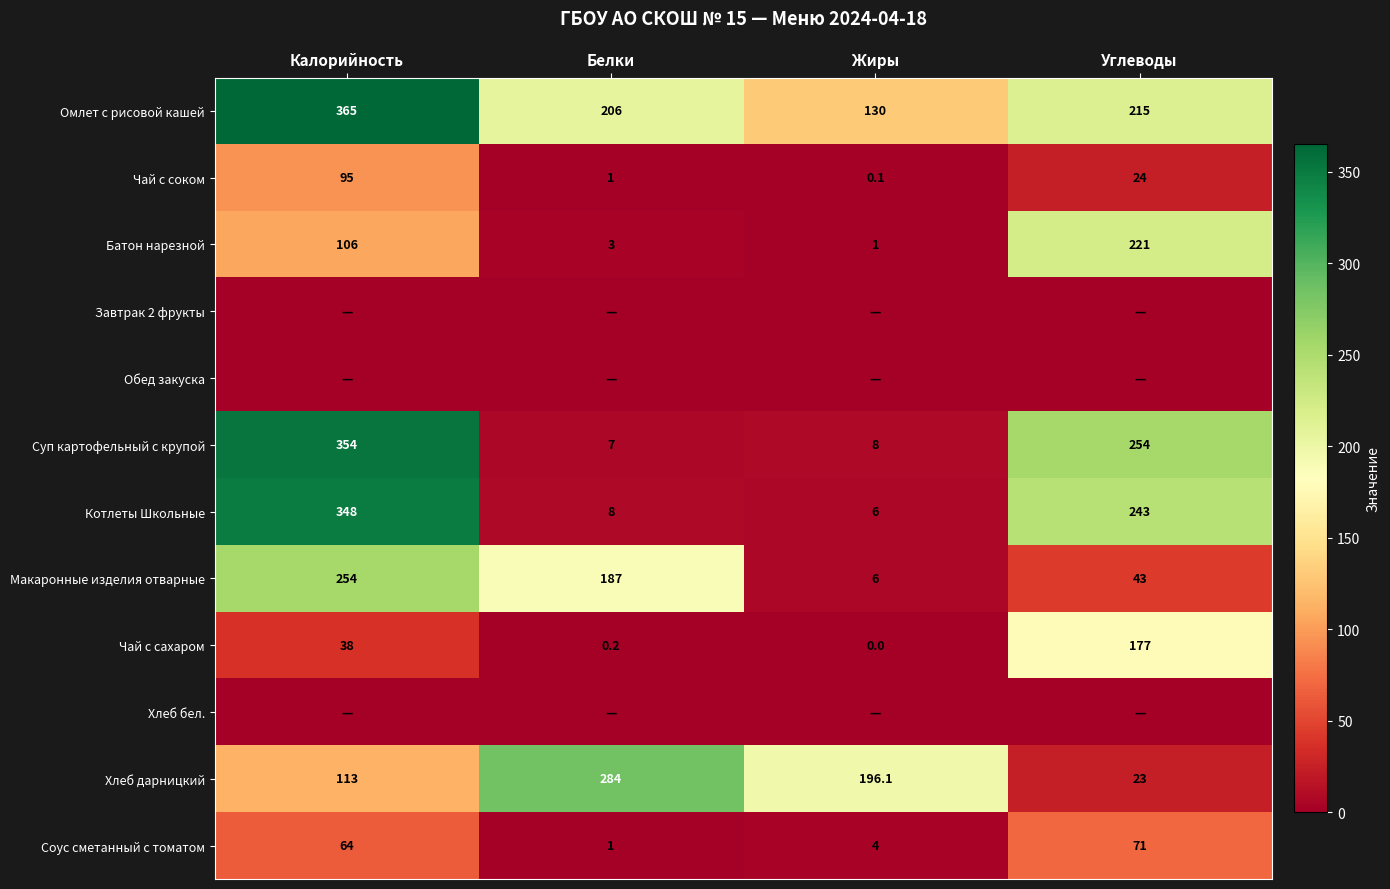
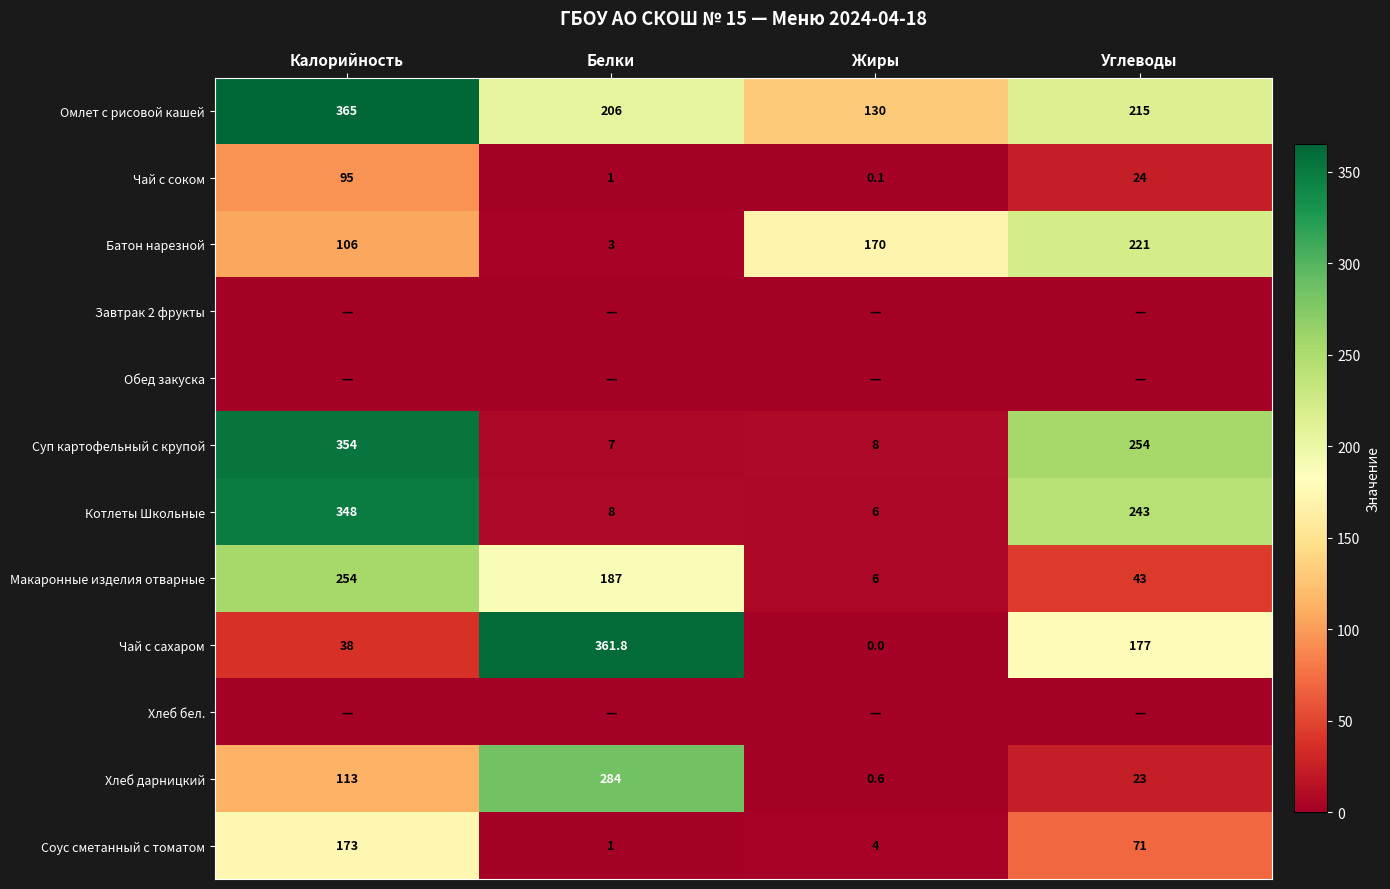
  {
    "Омлет с рисовой кашей": {
      "Калорийность": 365,
      "Белки": 206,
      "Жиры": 130,
      "Углеводы": 215
    },
    "Чай с соком": {
      "Калорийность": 95,
      "Белки": 1,
      "Жиры": 0.1,
      "Углеводы": 24
    },
    "Батон нарезной": {
      "Калорийность": 106,
      "Белки": 3,
-     "Жиры": 1,
+     "Жиры": 170,
      "Углеводы": 221
    },
    "Суп картофельный с крупой": {
      "Калорийность": 354,
      "Белки": 7,
      "Жиры": 8,
      "Углеводы": 254
    },
    "Котлеты Школьные": {
      "Калорийность": 348,
      "Белки": 8,
      "Жиры": 6,
      "Углеводы": 243
    },
    "Макаронные изделия отварные": {
      "Калорийность": 254,
      "Белки": 187,
      "Жиры": 6,
      "Углеводы": 43
    },
    "Чай с сахаром": {
      "Калорийность": 38,
-     "Белки": 0.2,
+     "Белки": 361.8,
      "Жиры": 0.0,
      "Углеводы": 177
    },
    "Хлеб дарницкий": {
      "Калорийность": 113,
      "Белки": 284,
-     "Жиры": 196.1,
+     "Жиры": 0.6,
      "Углеводы": 23
    },
    "Соус сметанный с томатом": {
-     "Калорийность": 64,
+     "Калорийность": 173,
      "Белки": 1,
      "Жиры": 4,
      "Углеводы": 71
    }
  }
